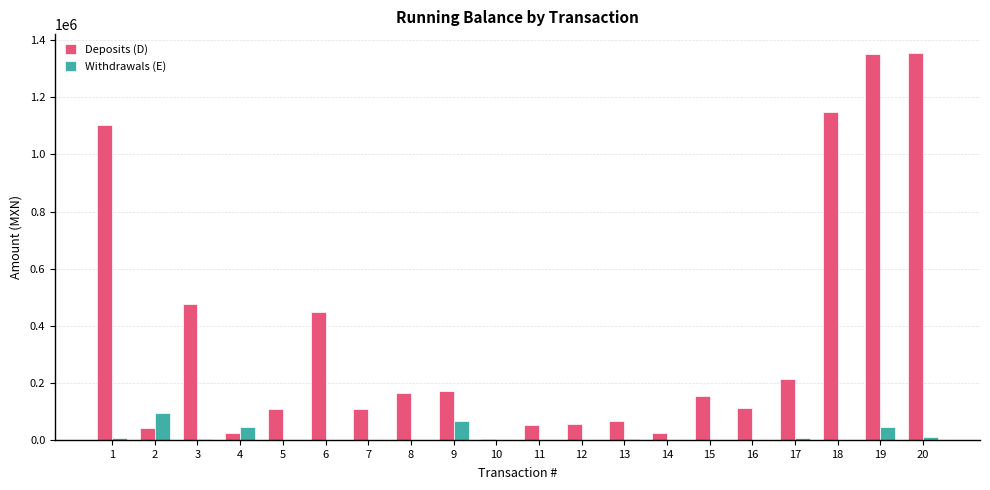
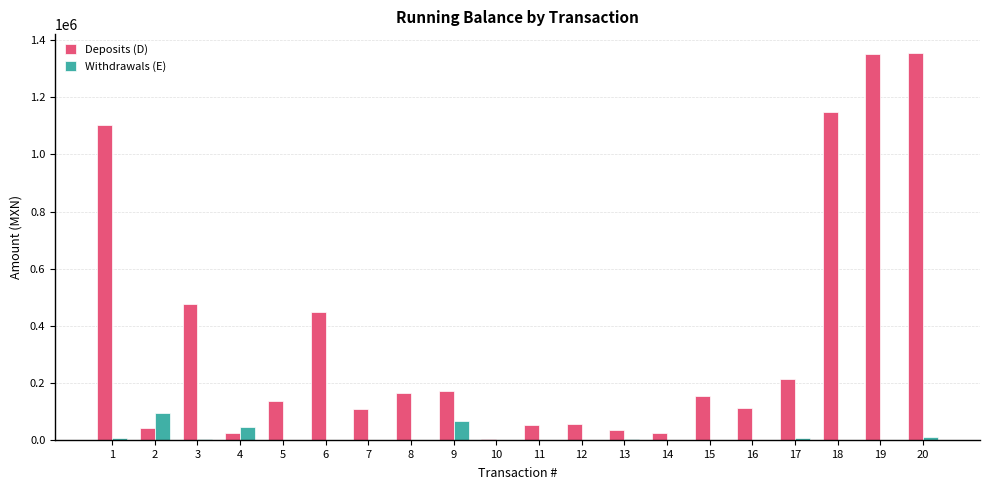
  {
    "Deposits (D)": {
      "1": 1100000,
      "2": 40000,
      "3": 480000,
      "4": 20000,
-     "5": 110000,
+     "5": 140000,
      "6": 450000,
      "7": 110000,
      "8": 170000,
      "9": 170000,
      "11": 50000,
      "12": 60000,
-     "13": 70000,
+     "13": 40000,
      "14": 20000,
      "15": 150000,
      "16": 110000,
      "17": 210000,
      "18": 1150000,
      "19": 1350000,
      "20": 1350000
    },
    "Withdrawals (E)": {
      "2": 90000,
      "4": 50000,
      "5": 0,
      "6": 0,
      "7": 0,
      "8": 0,
      "9": 70000,
      "10": 0,
      "11": 0,
      "12": 0,
      "14": 0,
      "15": 0,
      "16": 0,
      "18": 0,
-     "19": 50000,
+     "19": 0,
      "20": 10000
    }
  }
